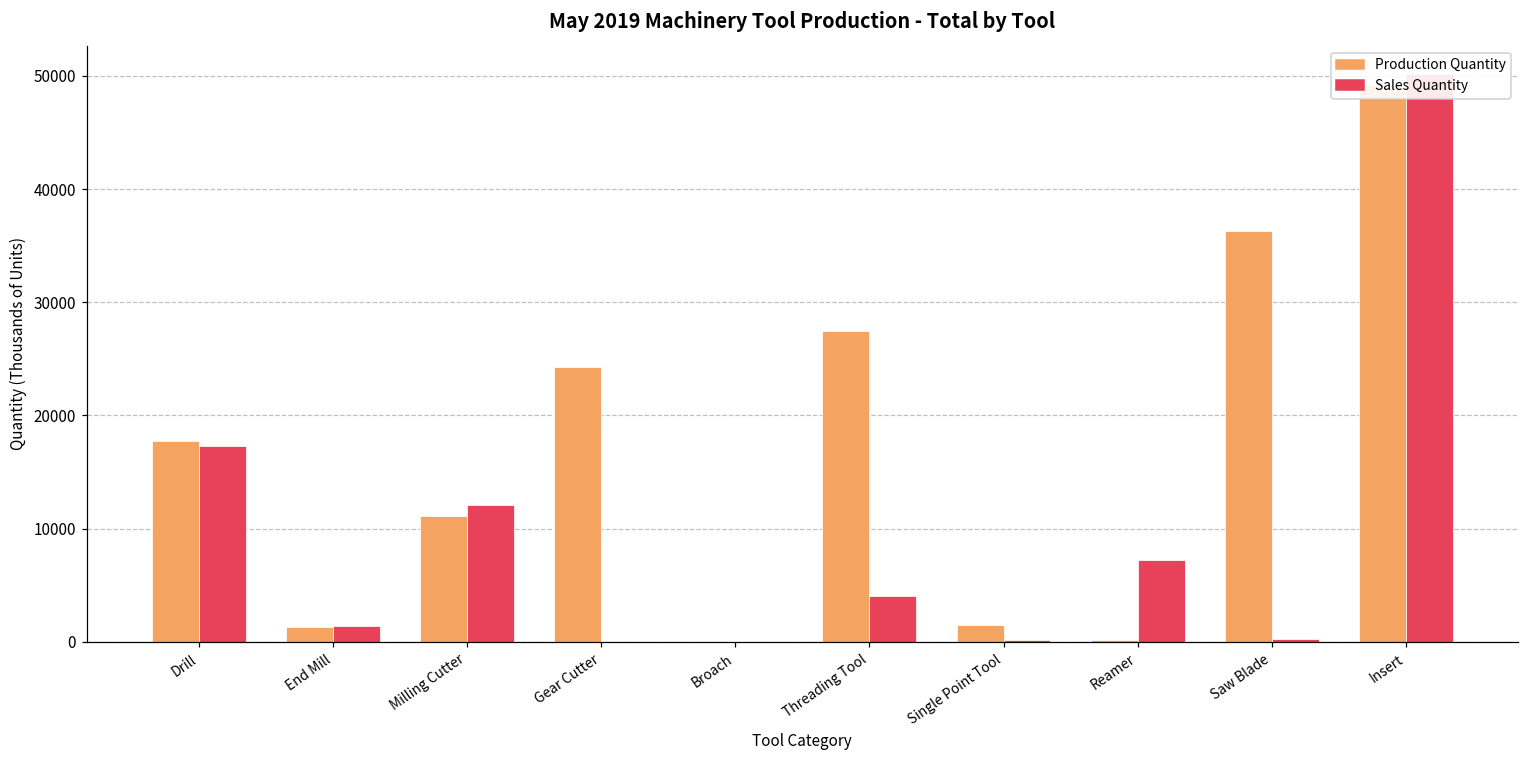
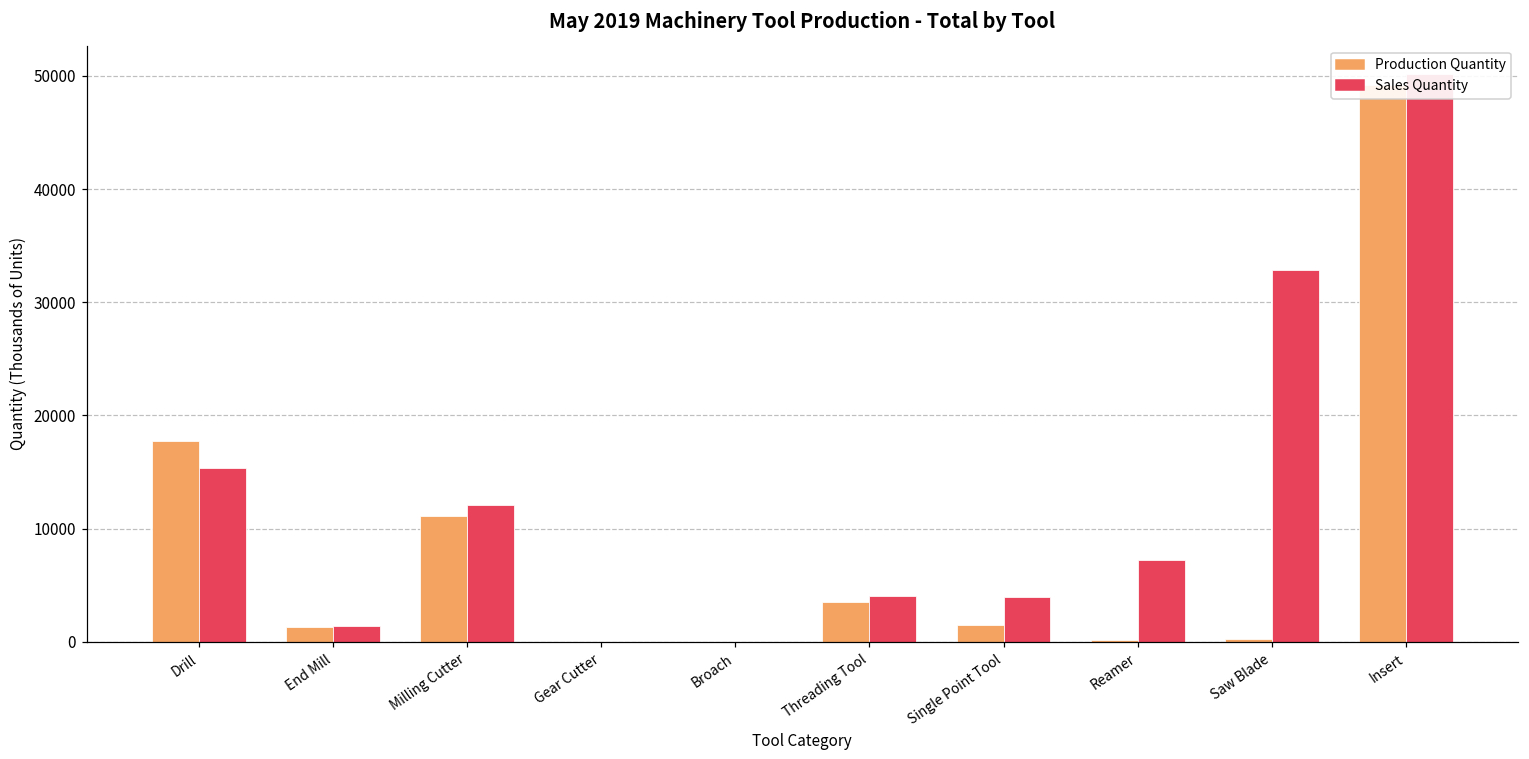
  {
    "Production Quantity": {
      "Drill": 17700,
      "End Mill": 1300,
      "Milling Cutter": 11100,
-     "Gear Cutter": 24200,
-     "Threading Tool": 27400,
+     "Gear Cutter": 0,
+     "Threading Tool": 3500,
      "Single Point Tool": 1500,
-     "Saw Blade": 36300
+     "Saw Blade": 300
    },
    "Sales Quantity": {
-     "Drill": 17300,
+     "Drill": 15300,
      "End Mill": 1400,
      "Milling Cutter": 12100,
      "Threading Tool": 4000,
-     "Single Point Tool": 200,
+     "Single Point Tool": 3900,
      "Reamer": 7200,
-     "Saw Blade": 300
+     "Saw Blade": 32900
    }
  }
